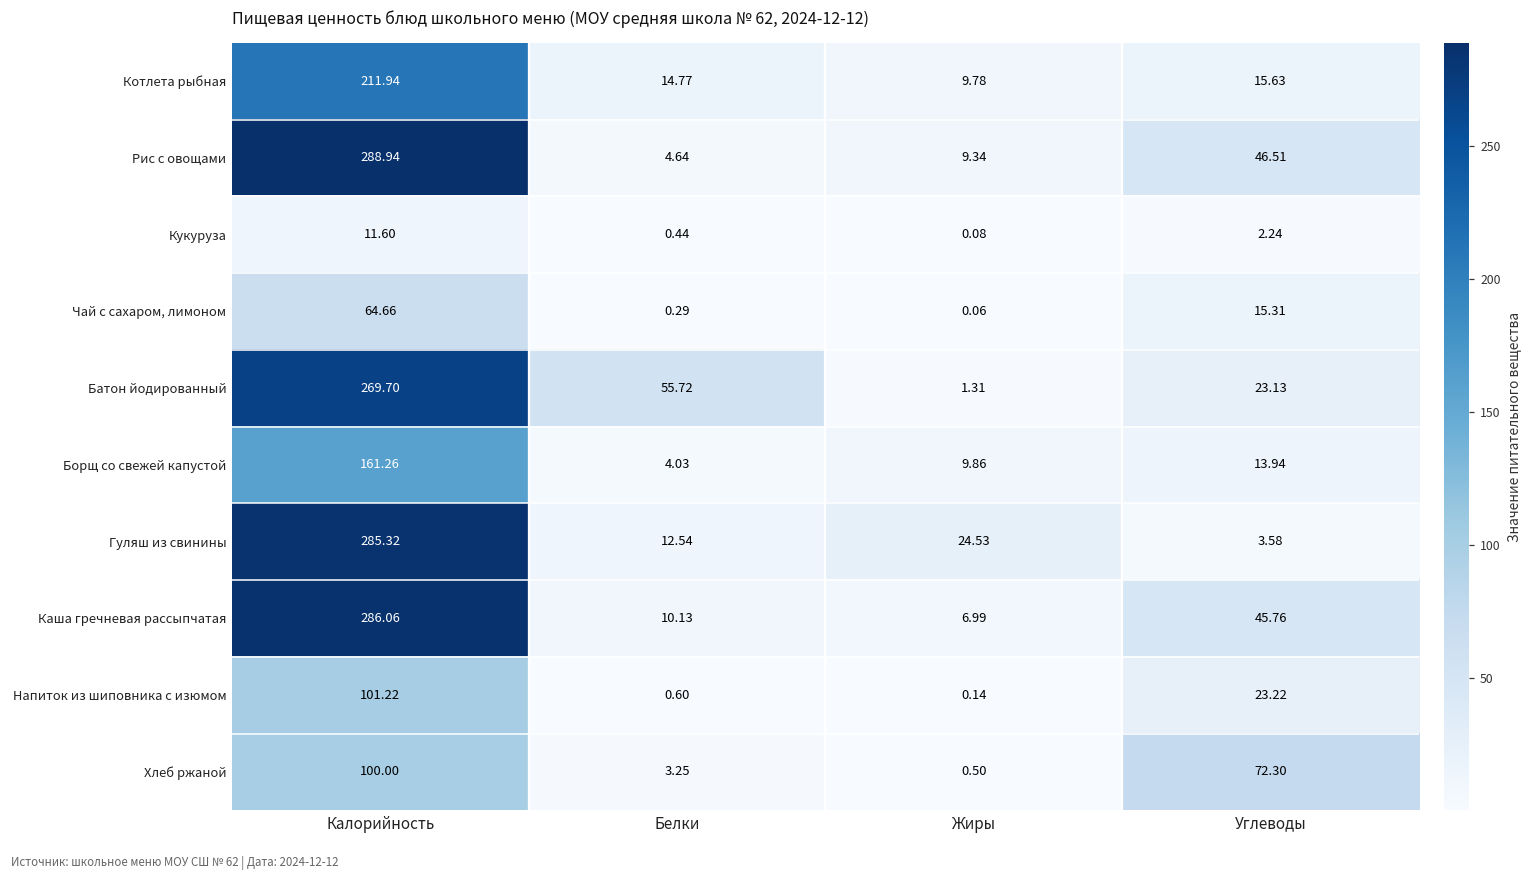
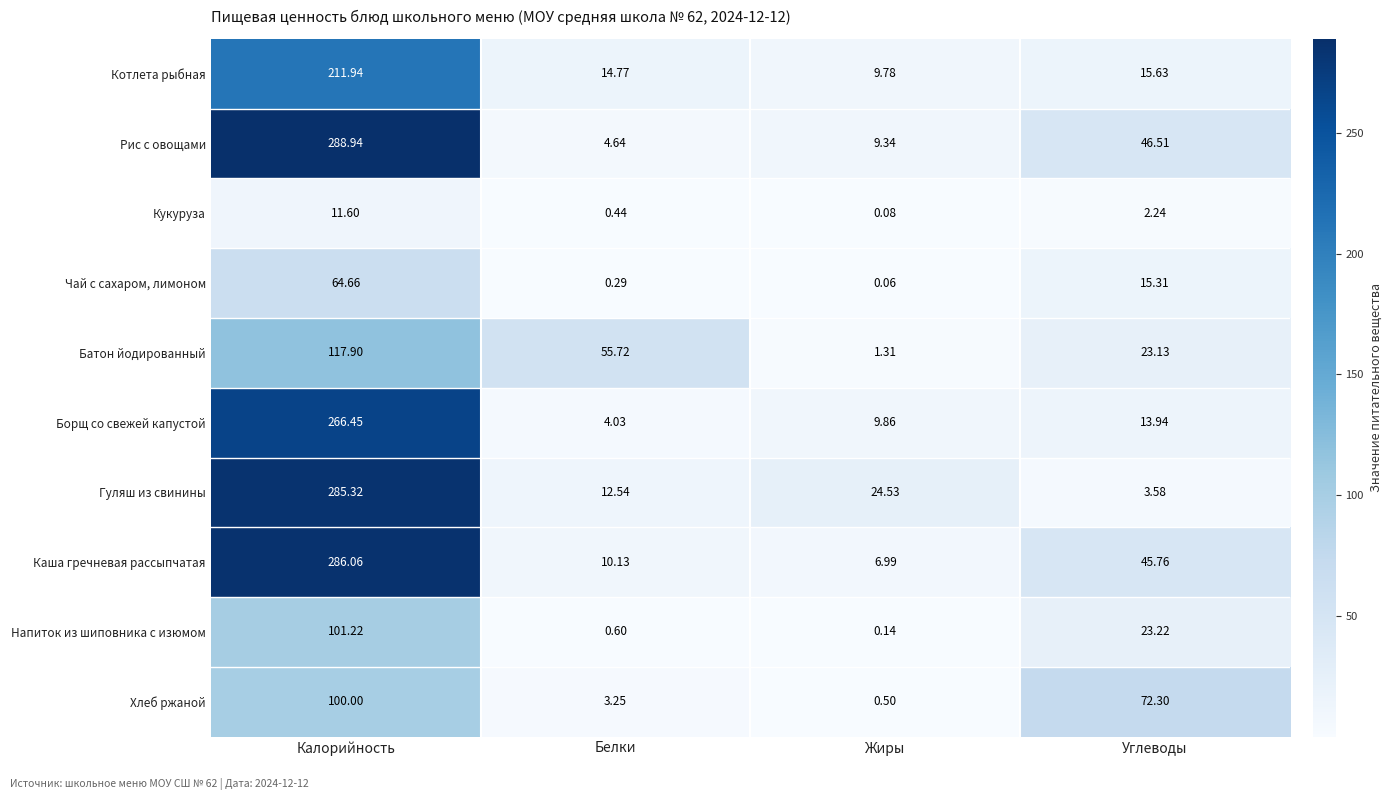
  {
    "Котлета рыбная": {
      "Калорийность": 211.94,
      "Белки": 14.77,
      "Жиры": 9.78,
      "Углеводы": 15.63
    },
    "Рис с овощами": {
      "Калорийность": 288.94,
      "Белки": 4.64,
      "Жиры": 9.34,
      "Углеводы": 46.51
    },
    "Кукуруза": {
      "Калорийность": 11.60,
      "Белки": 0.44,
      "Жиры": 0.08,
      "Углеводы": 2.24
    },
    "Чай с сахаром, лимоном": {
      "Калорийность": 64.66,
      "Белки": 0.29,
      "Жиры": 0.06,
      "Углеводы": 15.31
    },
    "Батон йодированный": {
-     "Калорийность": 269.70,
+     "Калорийность": 117.90,
      "Белки": 55.72,
      "Жиры": 1.31,
      "Углеводы": 23.13
    },
    "Борщ со свежей капустой": {
-     "Калорийность": 161.26,
+     "Калорийность": 266.45,
      "Белки": 4.03,
      "Жиры": 9.86,
      "Углеводы": 13.94
    },
    "Гуляш из свинины": {
      "Калорийность": 285.32,
      "Белки": 12.54,
      "Жиры": 24.53,
      "Углеводы": 3.58
    },
    "Каша гречневая рассыпчатая": {
      "Калорийность": 286.06,
      "Белки": 10.13,
      "Жиры": 6.99,
      "Углеводы": 45.76
    },
    "Напиток из шиповника с изюмом": {
      "Калорийность": 101.22,
      "Белки": 0.60,
      "Жиры": 0.14,
      "Углеводы": 23.22
    },
    "Хлеб ржаной": {
      "Калорийность": 100.00,
      "Белки": 3.25,
      "Жиры": 0.50,
      "Углеводы": 72.30
    }
  }
